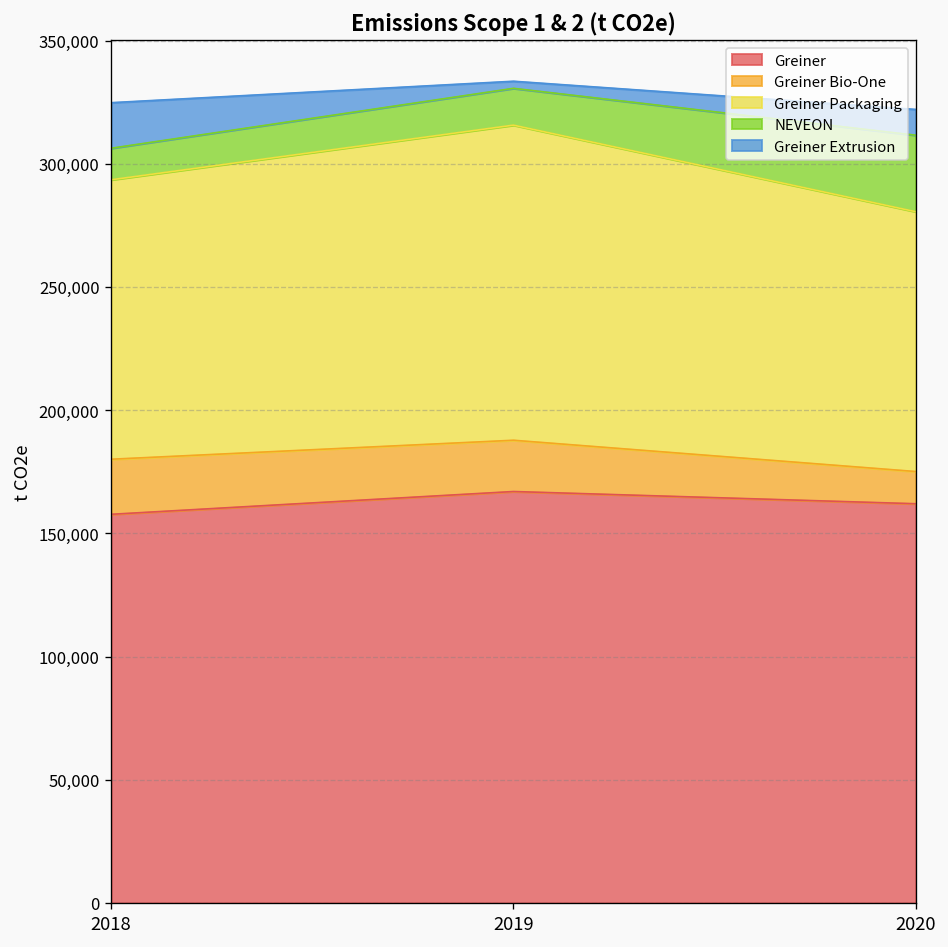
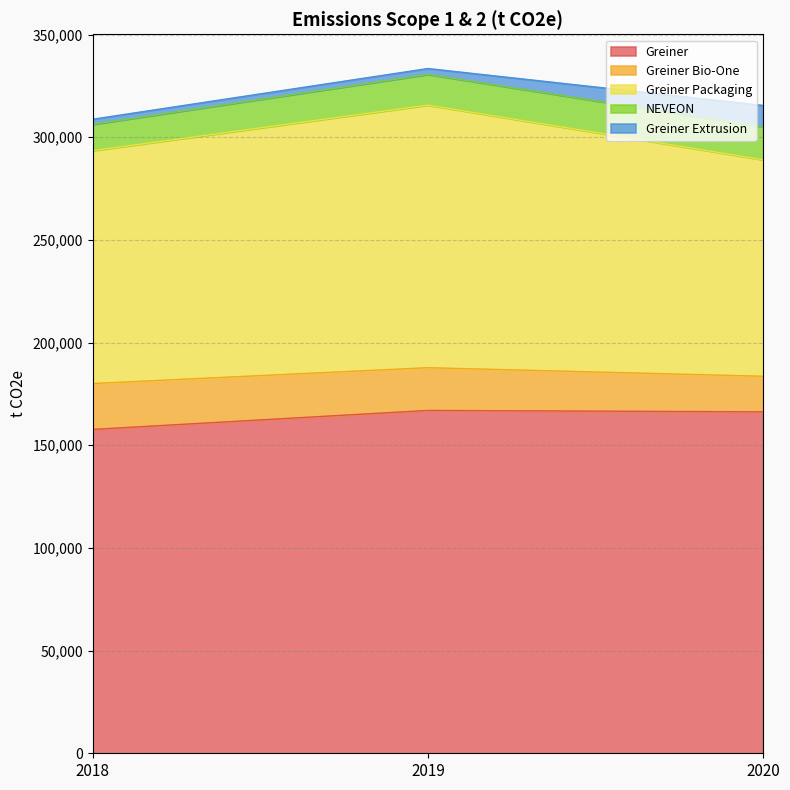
  {
    "Greiner": {
      "2018": "158,000",
      "2019": "167,000",
-     "2020": "162,000"
+     "2020": "166,000"
    },
    "Greiner Bio-One": {
      "2018": "22,000",
      "2019": "21,000",
-     "2020": "13,000"
+     "2020": "17,000"
    },
    "Greiner Packaging": {
      "2018": "113,000",
      "2019": "128,000",
      "2020": "105,000"
    },
    "NEVEON": {
      "2018": "13,000",
      "2019": "15,000",
-     "2020": "31,000"
+     "2020": "16,000"
    },
    "Greiner Extrusion": {
-     "2018": "18,000",
+     "2018": "2,000",
      "2019": "3,000",
      "2020": "10,000"
    }
  }
